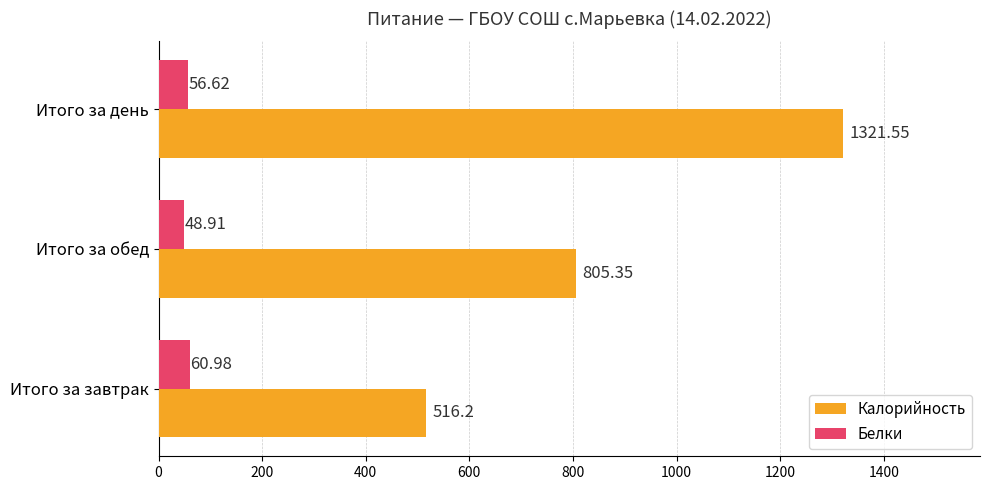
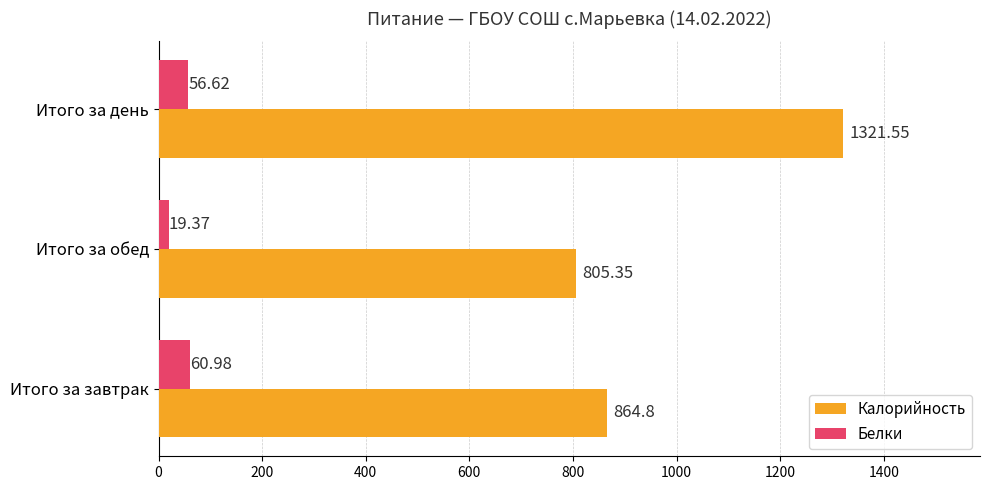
  {
    "Калорийность": {
      "Итого за день": 1321.55,
      "Итого за обед": 805.35,
-     "Итого за завтрак": 516.2
+     "Итого за завтрак": 864.8
    },
    "Белки": {
      "Итого за день": 56.62,
-     "Итого за обед": 48.91,
+     "Итого за обед": 19.37,
      "Итого за завтрак": 60.98
    }
  }
